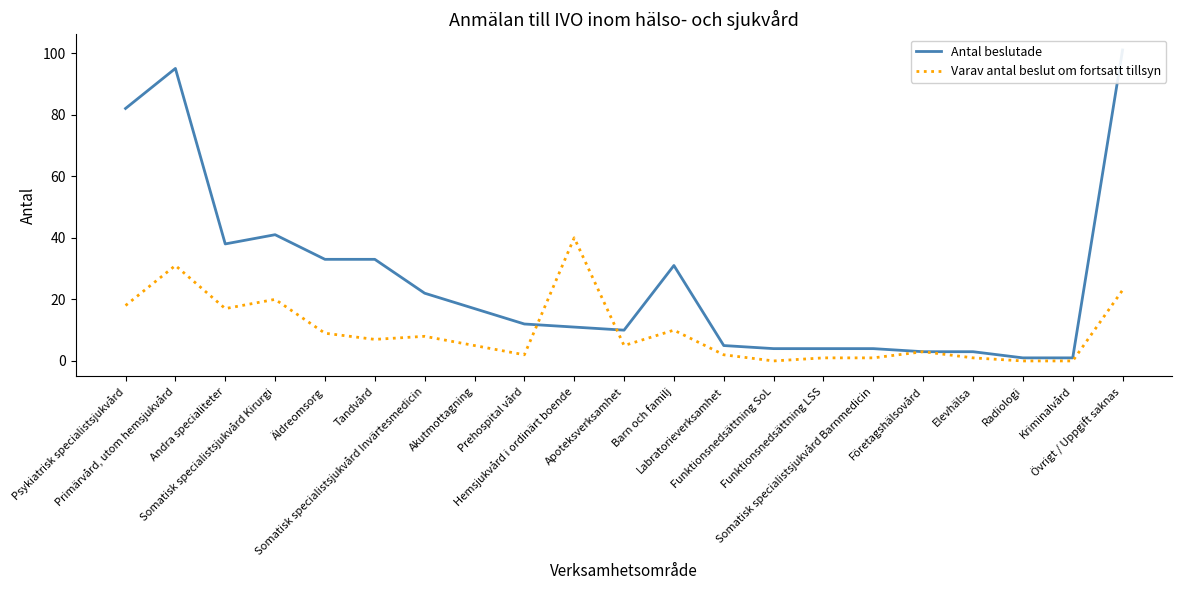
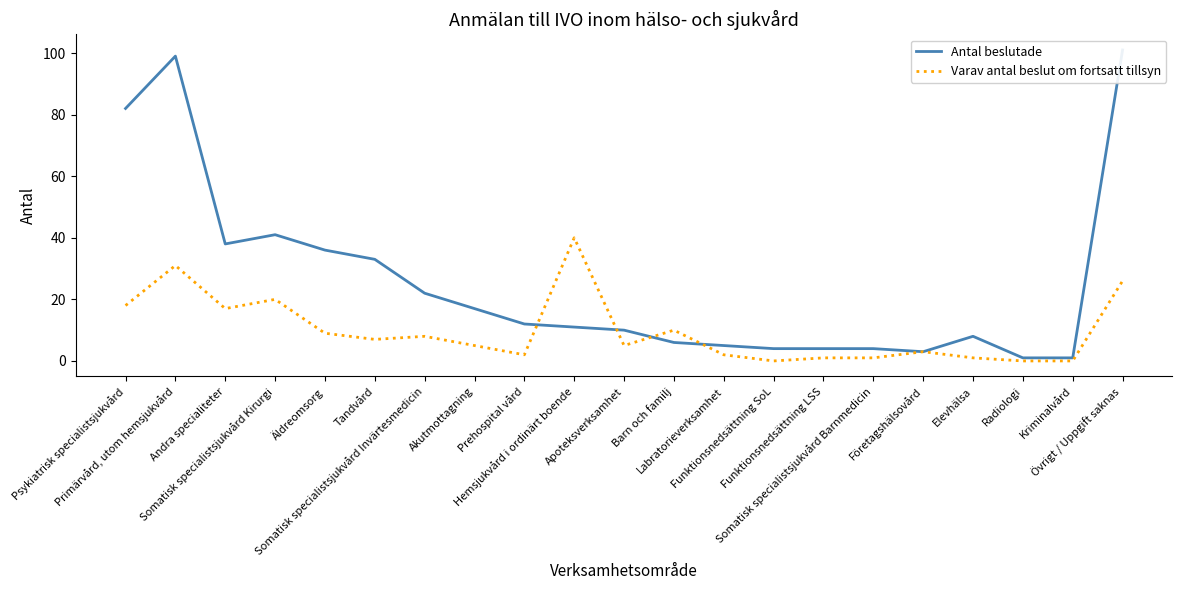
  {
    "Antal beslutade": {
      "Psykiatrisk specialistsjukvård": 82,
-     "Primärvård, utom hemsjukvård": 95,
+     "Primärvård, utom hemsjukvård": 99,
      "Andra specialiteter": 38,
      "Somatisk specialistsjukvård Kirurgi": 41,
-     "Äldreomsorg": 33,
+     "Äldreomsorg": 36,
      "Tandvård": 33,
      "Somatisk specialistsjukvård Invärtesmedicin": 22,
      "Akutmottagning": 17,
      "Prehospital vård": 12,
      "Hemsjukvård i ordinärt boende": 11,
      "Apoteksverksamhet": 10,
-     "Barn och familj": 31,
+     "Barn och familj": 6,
      "Labratorieverksamhet": 5,
      "Funktionsnedsättning SoL": 4,
      "Funktionsnedsättning LSS": 4,
      "Somatisk specialistsjukvård Barnmedicin": 4,
-     "Elevhälsa": 3,
+     "Elevhälsa": 8,
      "Radiologi": 1,
      "Kriminalvård": 1
    },
    "Varav antal beslut om fortsatt tillsyn": {
      "Psykiatrisk specialistsjukvård": 18,
      "Primärvård, utom hemsjukvård": 31,
      "Andra specialiteter": 17,
      "Somatisk specialistsjukvård Kirurgi": 20,
      "Äldreomsorg": 9,
      "Tandvård": 7,
      "Somatisk specialistsjukvård Invärtesmedicin": 8,
      "Akutmottagning": 5,
      "Prehospital vård": 2,
      "Hemsjukvård i ordinärt boende": 40,
      "Apoteksverksamhet": 5,
      "Barn och familj": 10,
      "Labratorieverksamhet": 2,
      "Funktionsnedsättning SoL": 0,
      "Funktionsnedsättning LSS": 1,
      "Somatisk specialistsjukvård Barnmedicin": 1,
      "Elevhälsa": 1,
      "Radiologi": 0,
      "Kriminalvård": 0,
-     "Övrigt / Uppgift saknas": 23
+     "Övrigt / Uppgift saknas": 26
    }
  }
